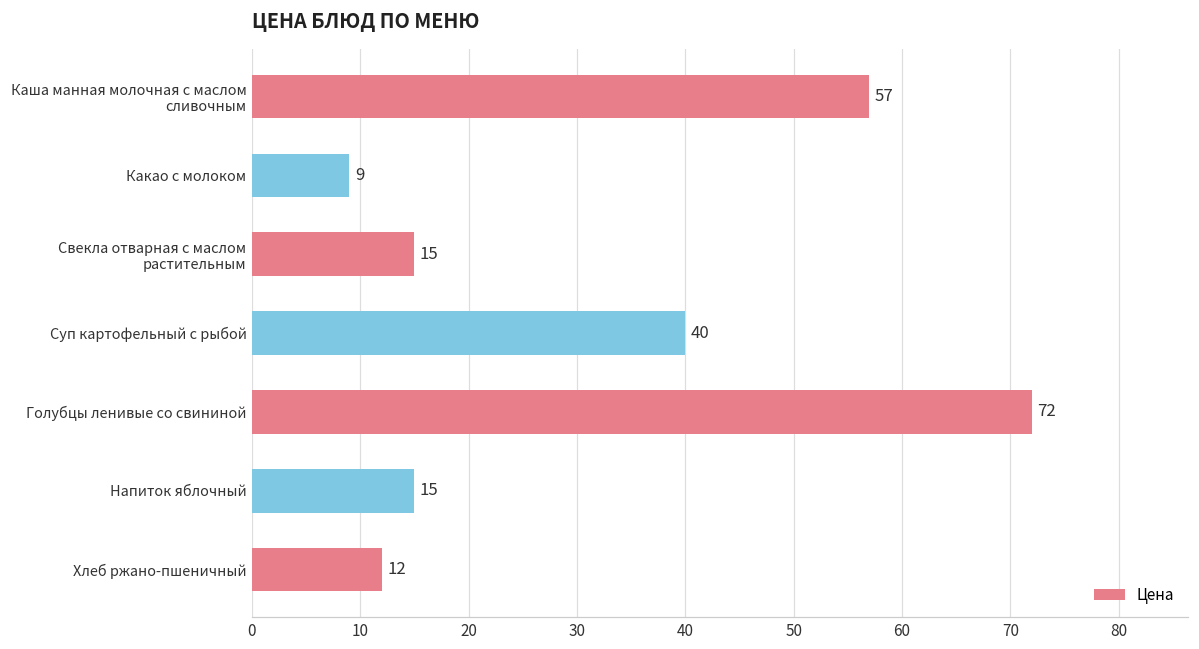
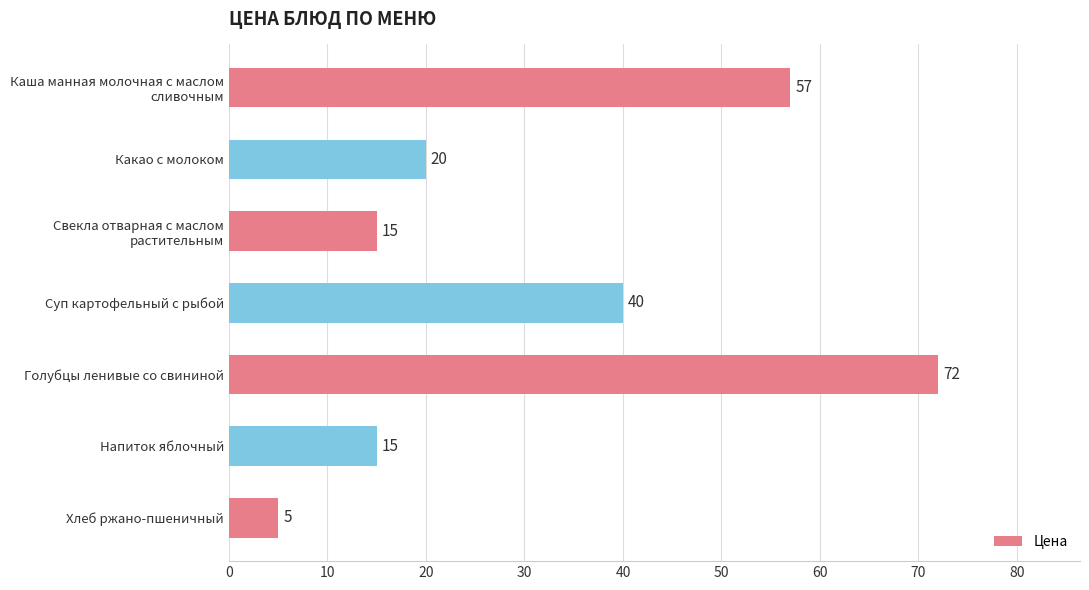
  {
    "Каша манная молочная с маслом сливочным": 57,
-   "Какао с молоком": 9,
+   "Какао с молоком": 20,
    "Свекла отварная с маслом растительным": 15,
    "Суп картофельный с рыбой": 40,
    "Голубцы ленивые со свининой": 72,
    "Напиток яблочный": 15,
-   "Хлеб ржано-пшеничный": 12
+   "Хлеб ржано-пшеничный": 5
  }
